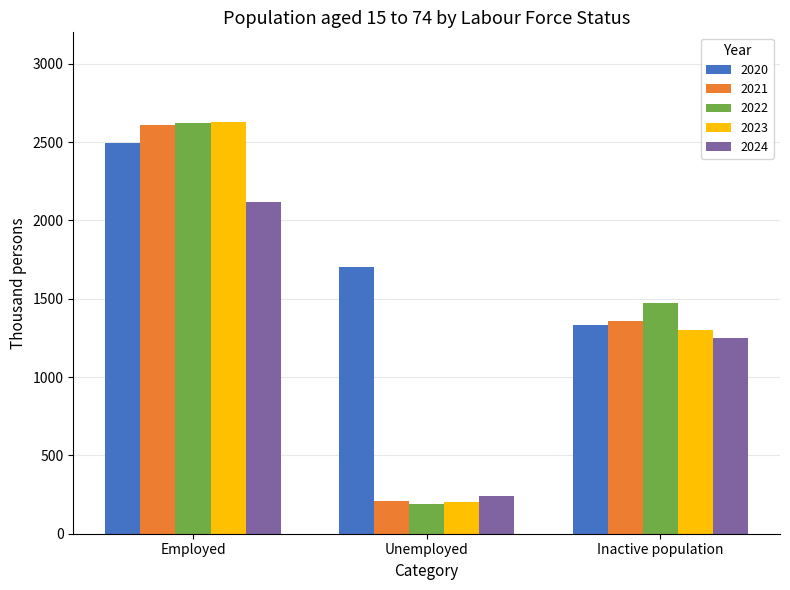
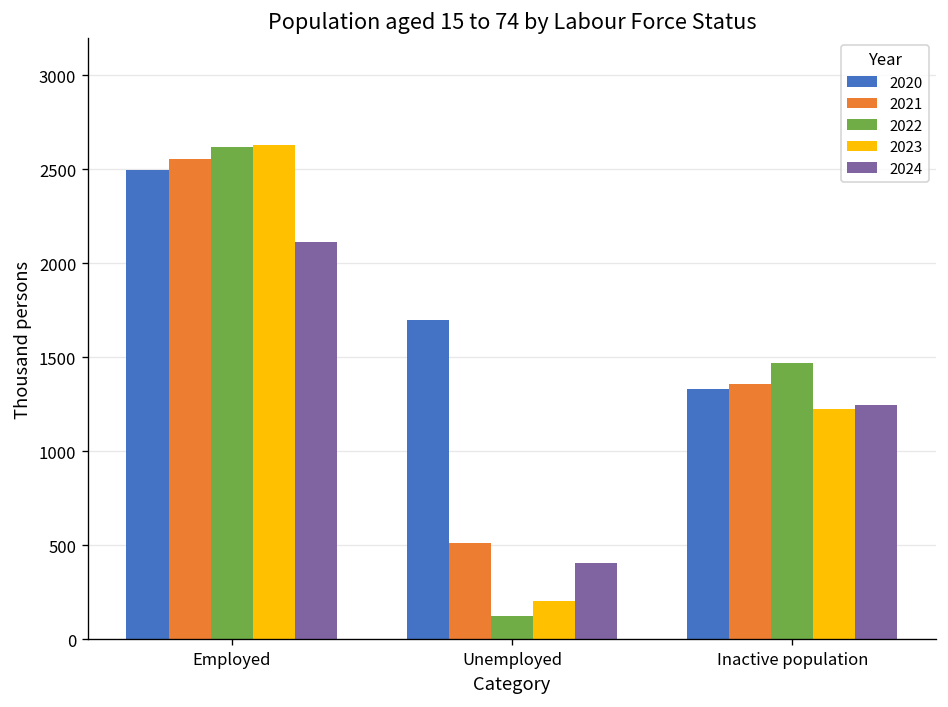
  {
    "2020": {
      "Employed": 2500,
      "Unemployed": 1700,
      "Inactive population": 1330
    },
    "2021": {
-     "Employed": 2610,
-     "Unemployed": 210,
+     "Employed": 2560,
+     "Unemployed": 510,
      "Inactive population": 1360
    },
    "2022": {
      "Employed": 2620,
-     "Unemployed": 190,
+     "Unemployed": 120,
      "Inactive population": 1470
    },
    "2023": {
      "Employed": 2630,
      "Unemployed": 200,
-     "Inactive population": 1300
+     "Inactive population": 1230
    },
    "2024": {
      "Employed": 2120,
-     "Unemployed": 240,
+     "Unemployed": 410,
      "Inactive population": 1250
    }
  }
